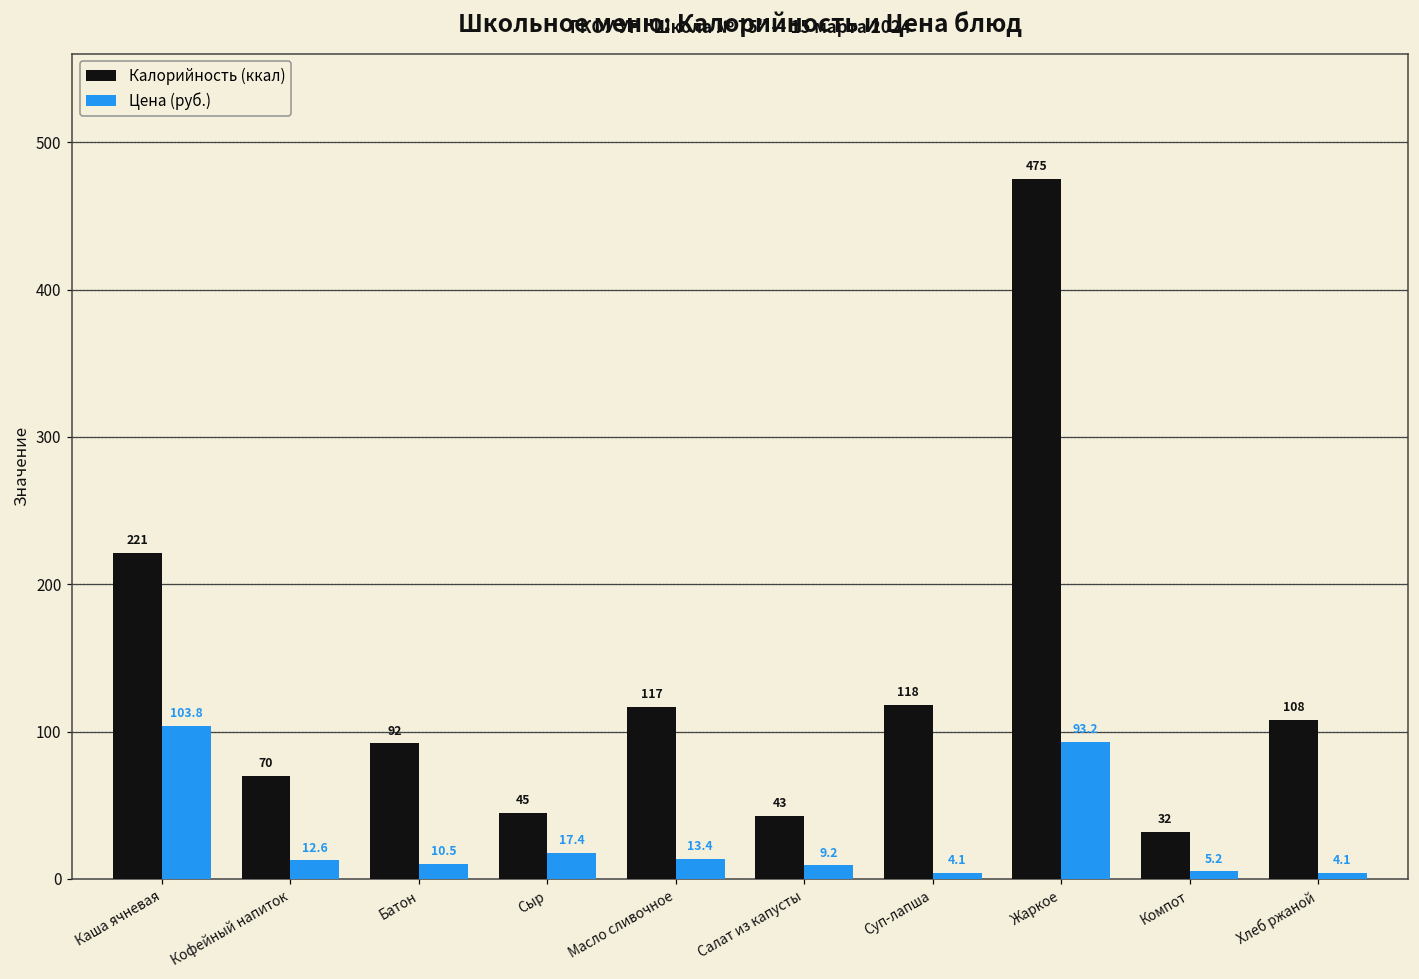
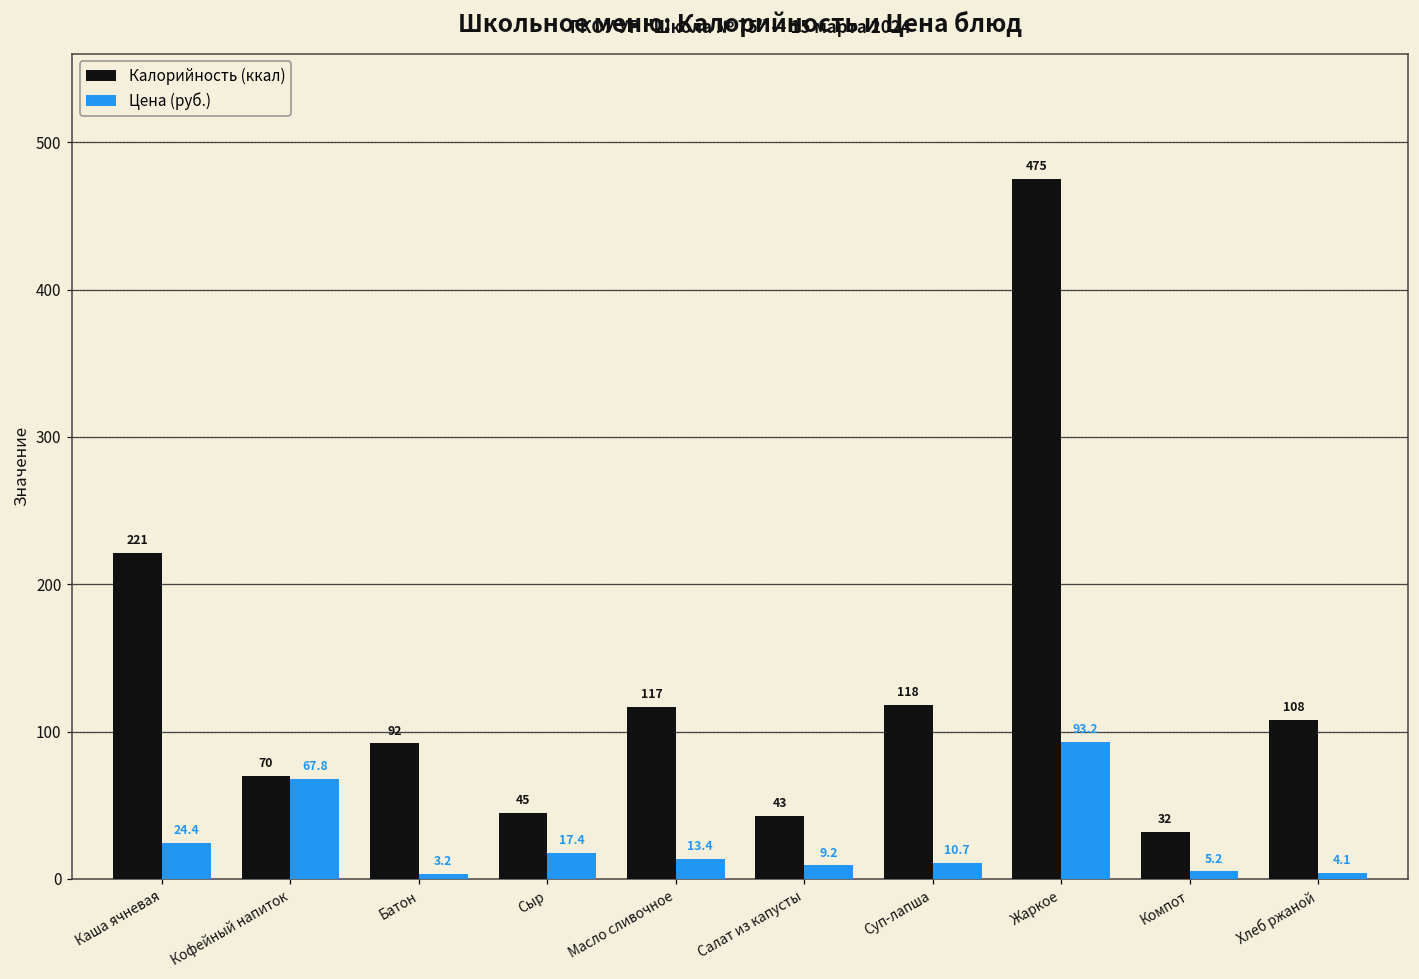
  {
    "Калорийность (ккал)": {
      "Каша ячневая": 221,
      "Кофейный напиток": 70,
      "Батон": 92,
      "Сыр": 45,
      "Масло сливочное": 117,
      "Салат из капусты": 43,
      "Суп-лапша": 118,
      "Жаркое": 475,
      "Компот": 32,
      "Хлеб ржаной": 108
    },
    "Цена (руб.)": {
-     "Каша ячневая": 103.8,
-     "Кофейный напиток": 12.6,
-     "Батон": 10.5,
+     "Каша ячневая": 24.4,
+     "Кофейный напиток": 67.8,
+     "Батон": 3.2,
      "Сыр": 17.4,
      "Масло сливочное": 13.4,
      "Салат из капусты": 9.2,
-     "Суп-лапша": 4.1,
+     "Суп-лапша": 10.7,
      "Жаркое": 93.2,
      "Компот": 5.2,
      "Хлеб ржаной": 4.1
    }
  }
